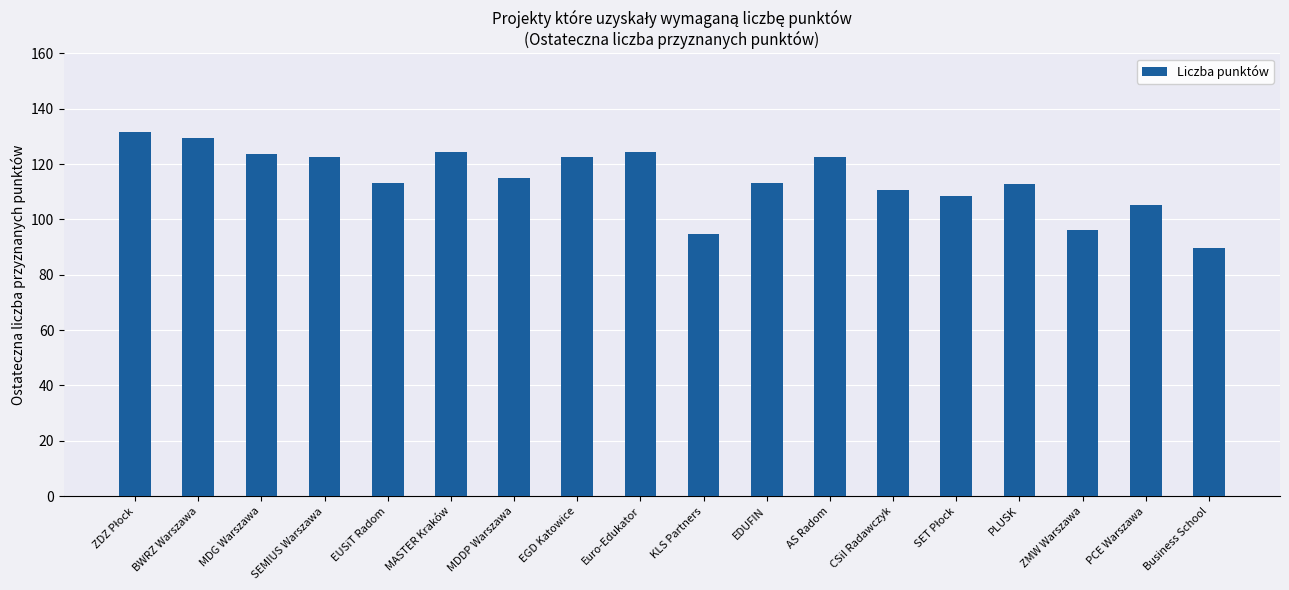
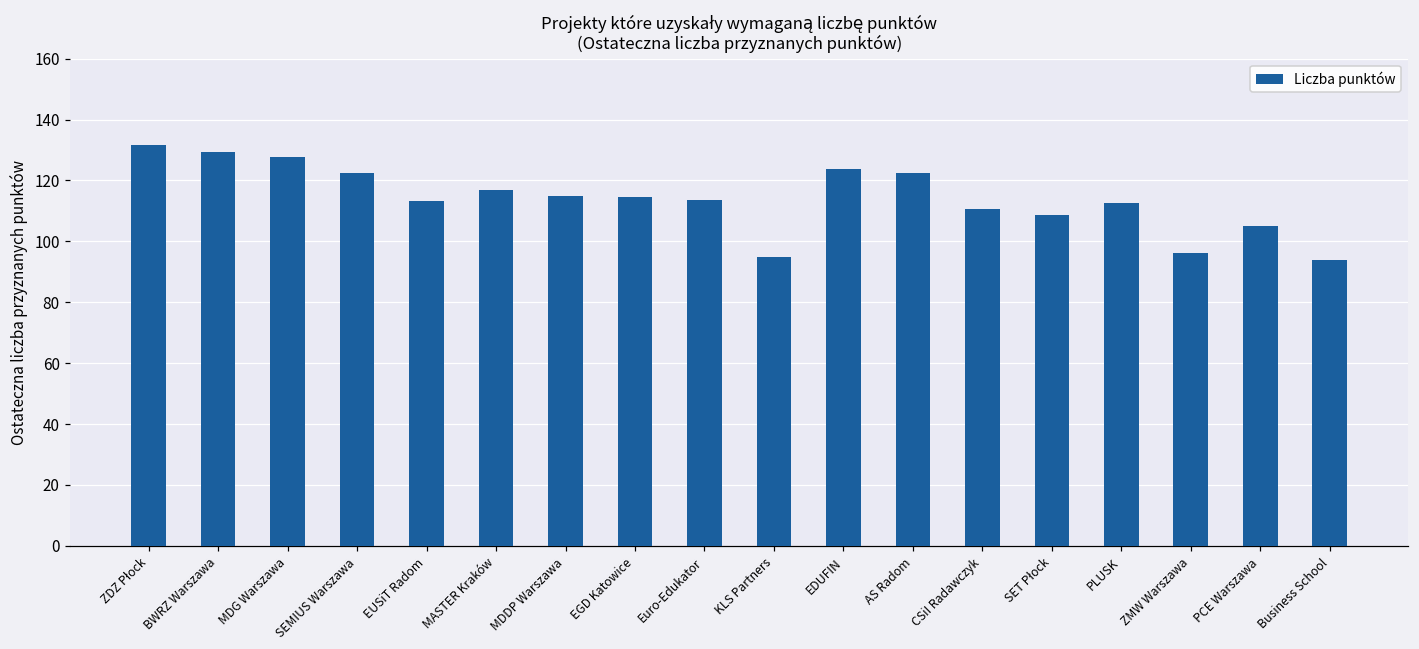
  {
    "ZDZ Płock": 132,
    "BWRZ Warszawa": 130,
-   "MDG Warszawa": 124,
+   "MDG Warszawa": 128,
    "SEMIUS Warszawa": 123,
    "EUSiT Radom": 113,
-   "MASTER Kraków": 124,
+   "MASTER Kraków": 117,
    "MDDP Warszawa": 115,
-   "EGD Katowice": 123,
-   "Euro-Edukator": 125,
+   "EGD Katowice": 115,
+   "Euro-Edukator": 114,
    "KLS Partners": 95,
-   "EDUFIN": 113,
+   "EDUFIN": 124,
    "AS Radom": 123,
    "CSiI Radawczyk": 111,
    "SET Płock": 109,
    "PLUSK": 113,
    "ZMW Warszawa": 96,
    "PCE Warszawa": 105,
-   "Business School": 90
+   "Business School": 94
  }
